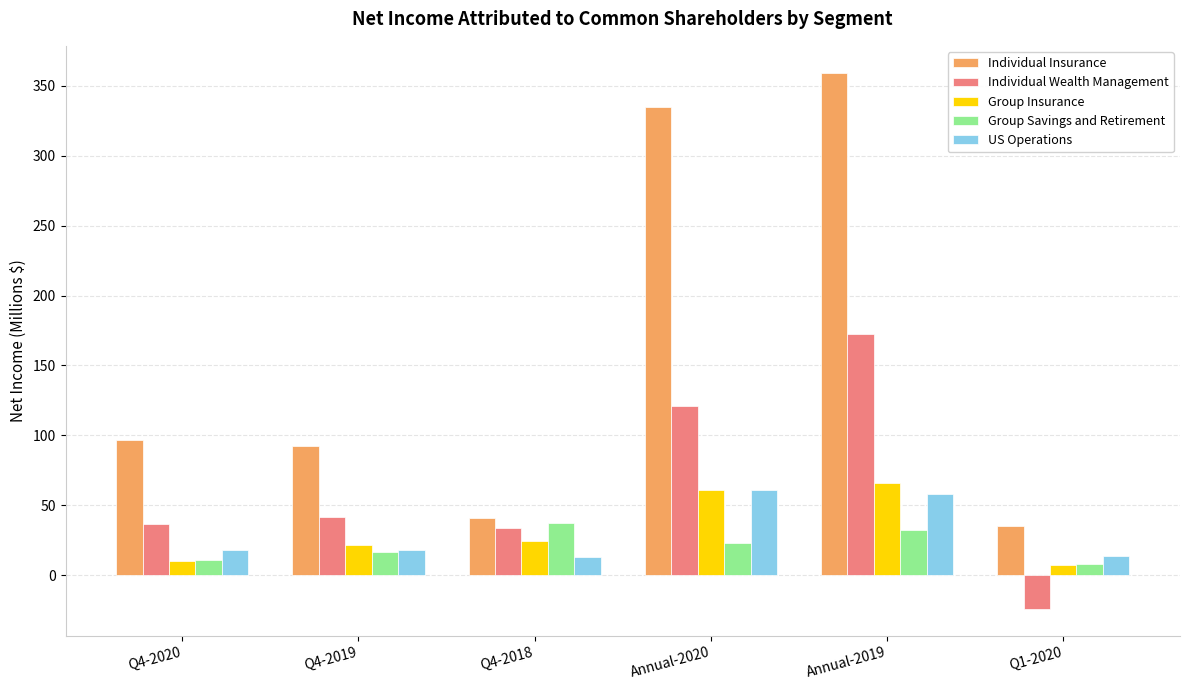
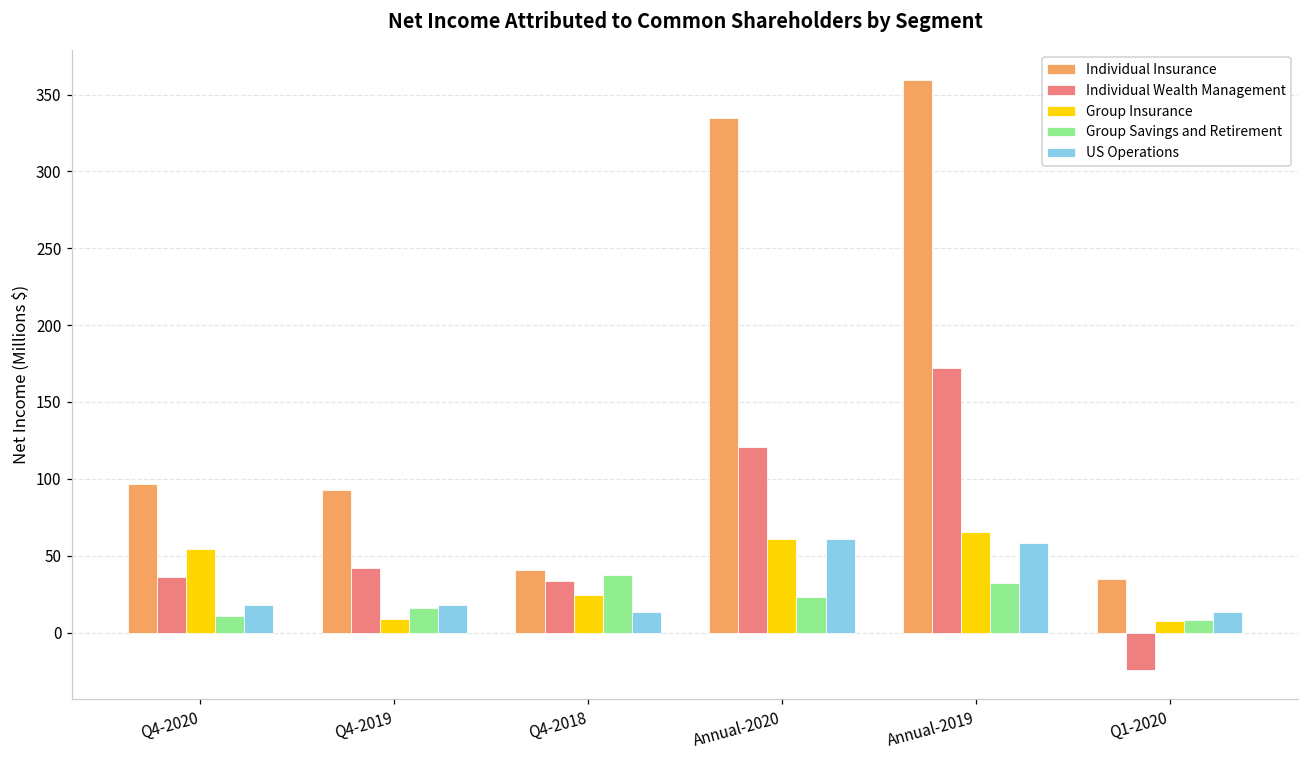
  {
    "Group Insurance": {
-     "Q4-2020": 10,
-     "Q4-2019": 21,
+     "Q4-2020": 54,
+     "Q4-2019": 9,
      "Q4-2018": 25,
      "Annual-2020": 61,
      "Annual-2019": 66,
      "Q1-2020": 7
    },
    "Group Savings and Retirement": {
      "Q4-2020": 11,
      "Q4-2019": 16,
      "Q4-2018": 38,
      "Annual-2020": 23,
      "Annual-2019": 32,
      "Q1-2020": 8
    },
    "US Operations": {
      "Q4-2020": 18,
      "Q4-2019": 18,
      "Q4-2018": 13,
      "Annual-2020": 61,
      "Annual-2019": 58,
      "Q1-2020": 13
    }
  }
